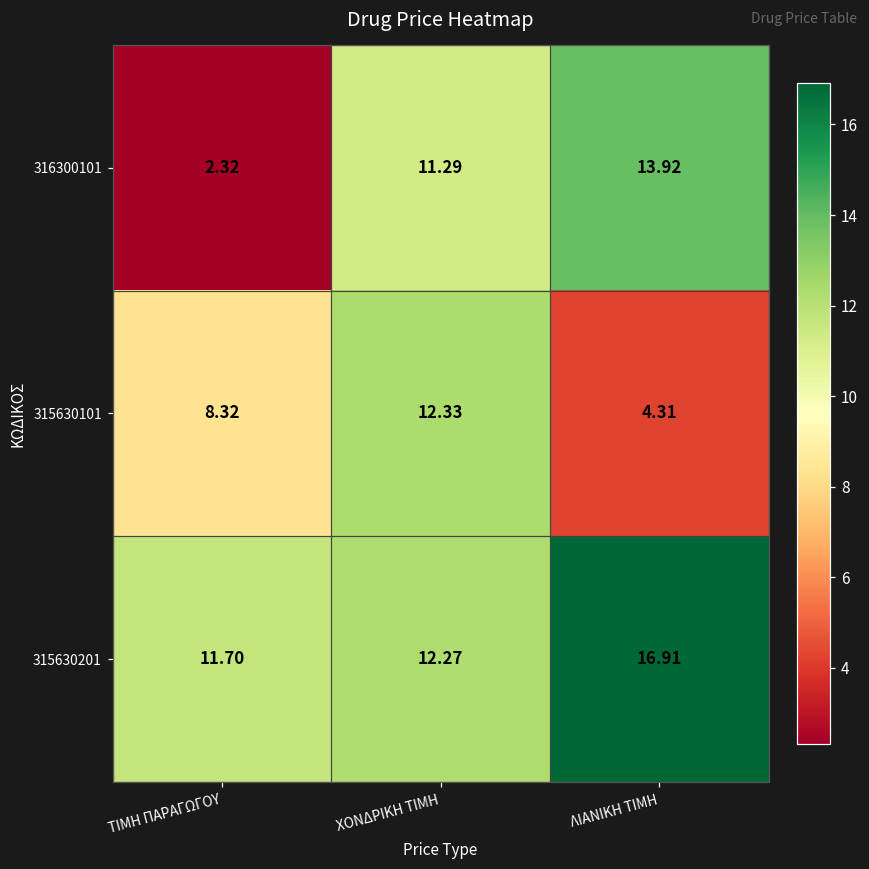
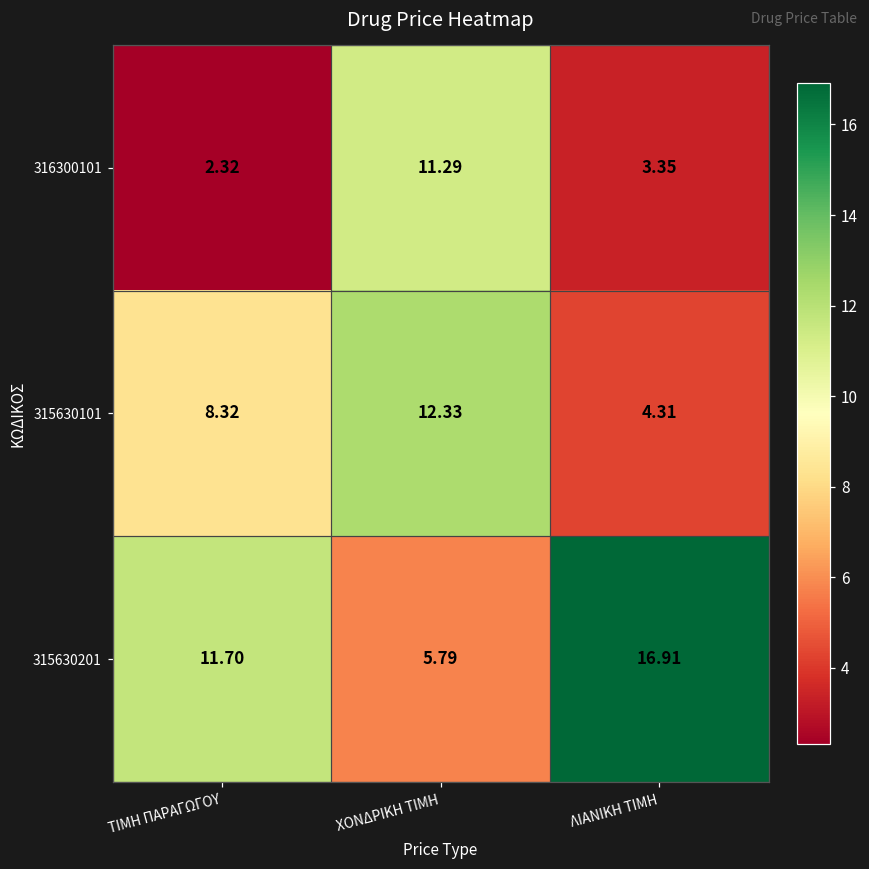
  {
    "316300101": {
      "ΤΙΜΗ ΠΑΡΑΓΩΓΟΥ": 2.32,
      "ΧΟΝΔΡΙΚΗ ΤΙΜΗ": 11.29,
-     "ΛΙΑΝΙΚΗ ΤΙΜΗ": 13.92
+     "ΛΙΑΝΙΚΗ ΤΙΜΗ": 3.35
    },
    "315630101": {
      "ΤΙΜΗ ΠΑΡΑΓΩΓΟΥ": 8.32,
      "ΧΟΝΔΡΙΚΗ ΤΙΜΗ": 12.33,
      "ΛΙΑΝΙΚΗ ΤΙΜΗ": 4.31
    },
    "315630201": {
      "ΤΙΜΗ ΠΑΡΑΓΩΓΟΥ": 11.70,
-     "ΧΟΝΔΡΙΚΗ ΤΙΜΗ": 12.27,
+     "ΧΟΝΔΡΙΚΗ ΤΙΜΗ": 5.79,
      "ΛΙΑΝΙΚΗ ΤΙΜΗ": 16.91
    }
  }
